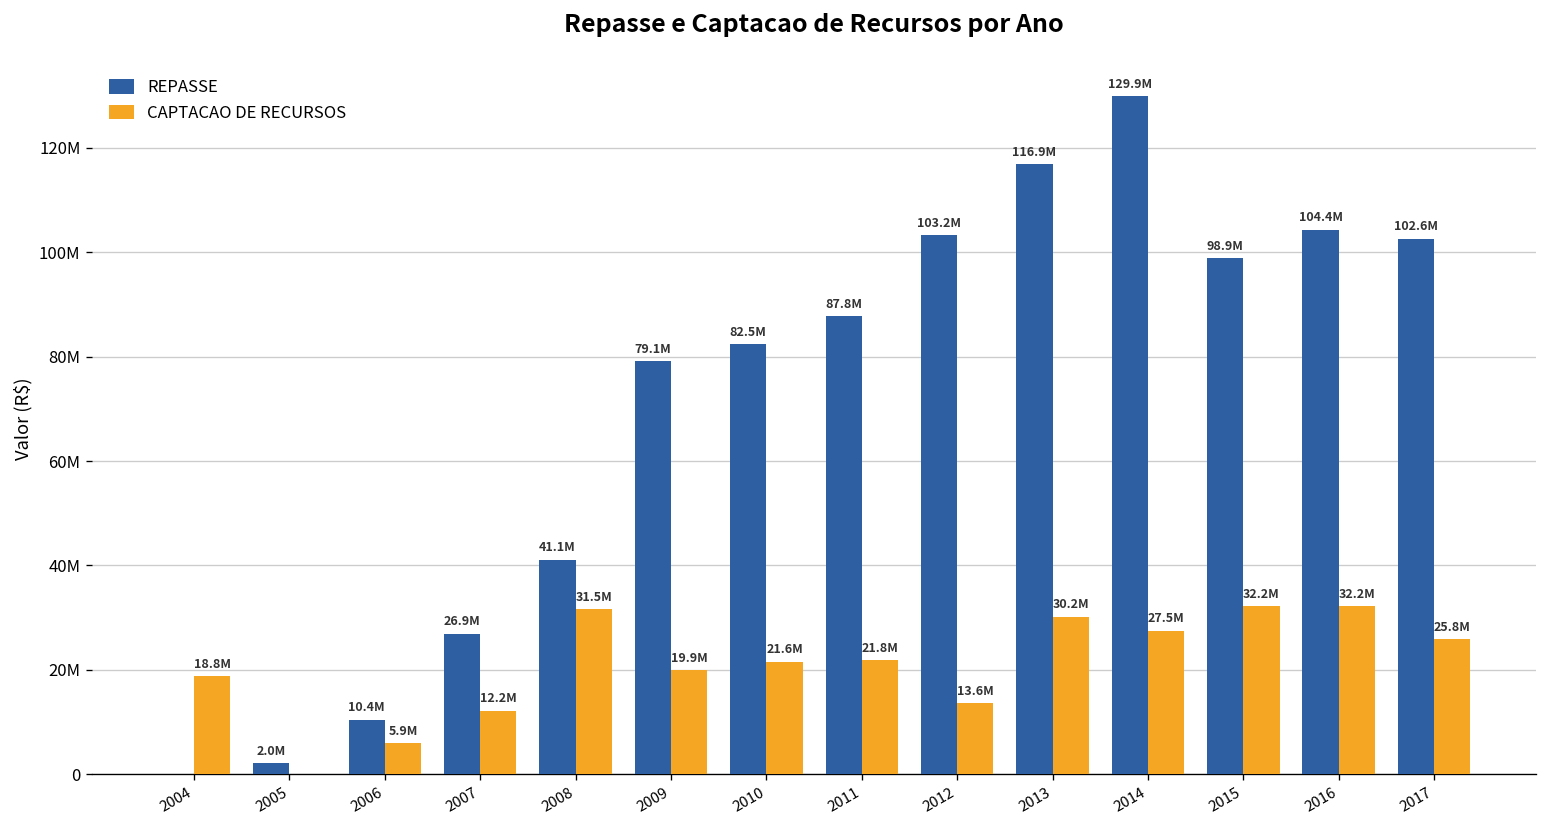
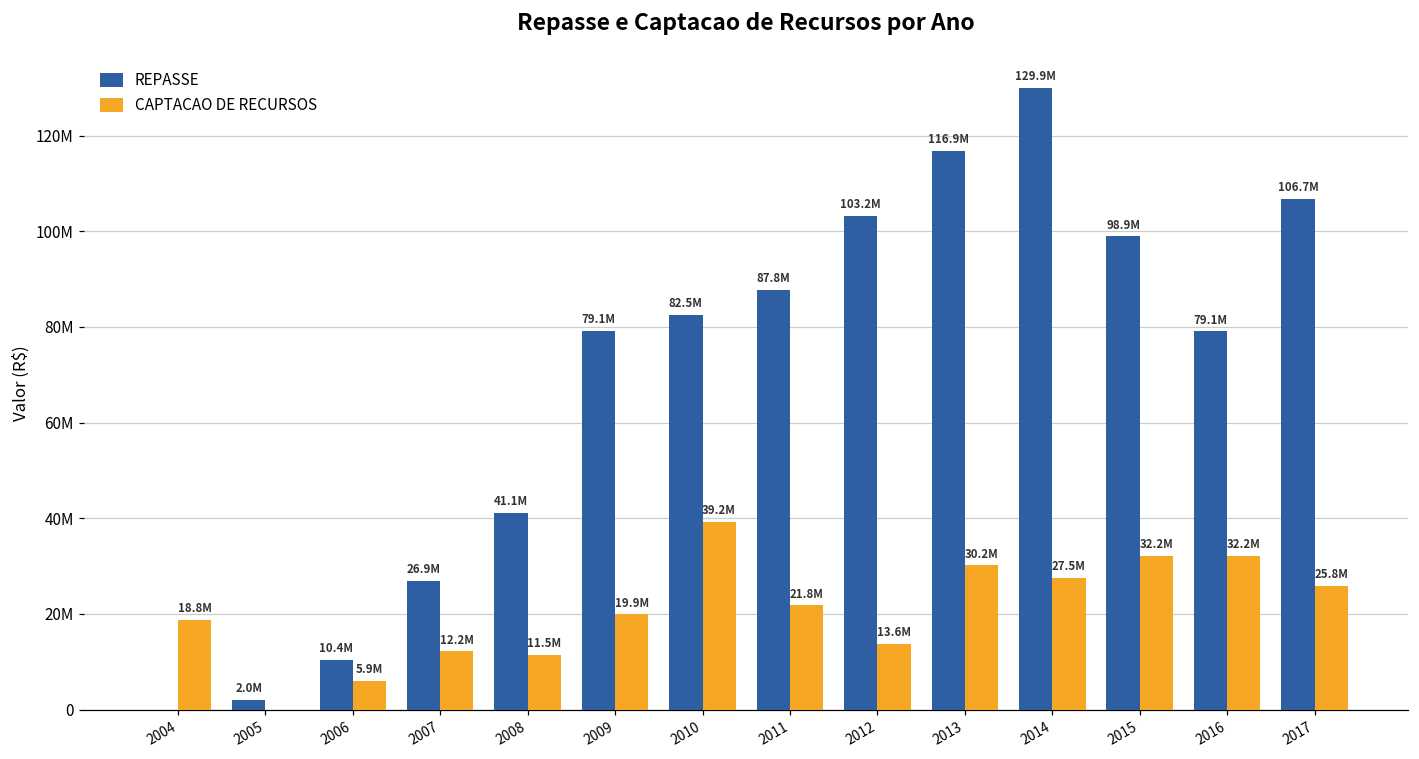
  {
    "REPASSE": {
      "2005": "2.0M",
      "2006": "10.4M",
      "2007": "26.9M",
      "2008": "41.1M",
      "2009": "79.1M",
      "2010": "82.5M",
      "2011": "87.8M",
      "2012": "103.2M",
      "2013": "116.9M",
      "2014": "129.9M",
      "2015": "98.9M",
-     "2016": "104.4M",
-     "2017": "102.6M"
+     "2016": "79.1M",
+     "2017": "106.7M"
    },
    "CAPTACAO DE RECURSOS": {
      "2004": "18.8M",
      "2006": "5.9M",
      "2007": "12.2M",
-     "2008": "31.5M",
+     "2008": "11.5M",
      "2009": "19.9M",
-     "2010": "21.6M",
+     "2010": "39.2M",
      "2011": "21.8M",
      "2012": "13.6M",
      "2013": "30.2M",
      "2014": "27.5M",
      "2015": "32.2M",
      "2016": "32.2M",
      "2017": "25.8M"
    }
  }
